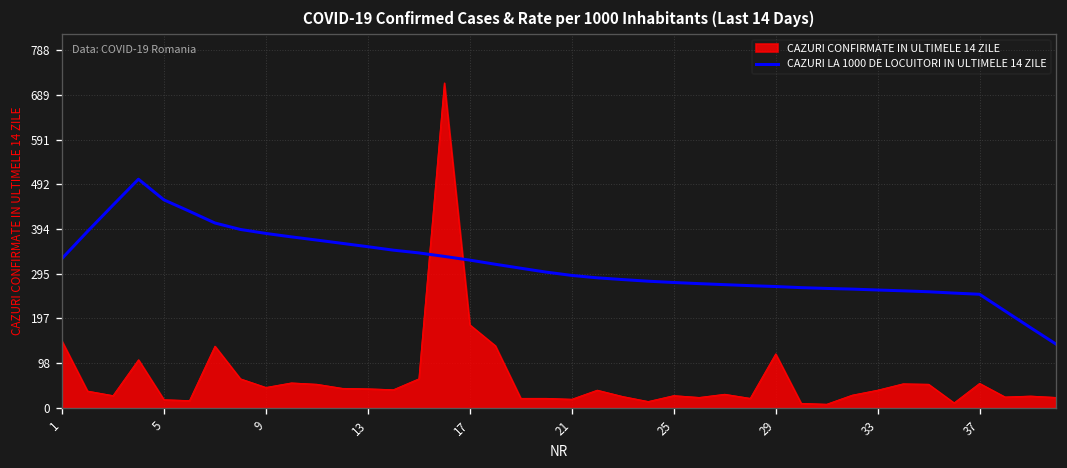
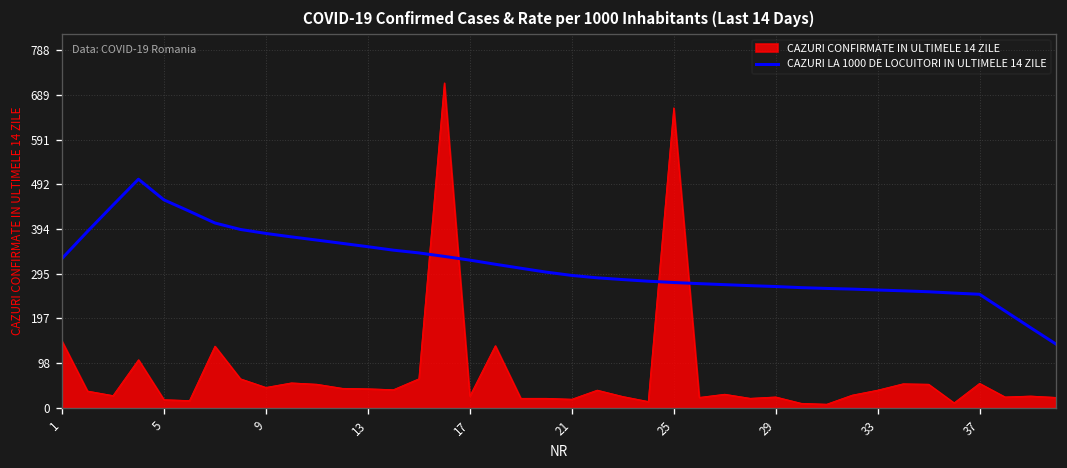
  {
    "CAZURI CONFIRMATE IN ULTIMELE 14 ZILE": {
      "1": 150,
      "5": 20,
      "9": 50,
      "13": 40,
-     "17": 180,
+     "17": 30,
      "21": 20,
-     "25": 30,
-     "29": 120,
+     "25": 660,
+     "29": 20,
      "33": 40,
      "37": 50
    },
    "CAZURI LA 1000 DE LOCUITORI IN ULTIMELE 14 ZILE": {
      "1": 330,
      "5": 460,
      "9": 380,
      "13": 360,
      "17": 330,
      "21": 290,
      "25": 280,
      "29": 270,
      "33": 260,
      "37": 250
    }
  }
